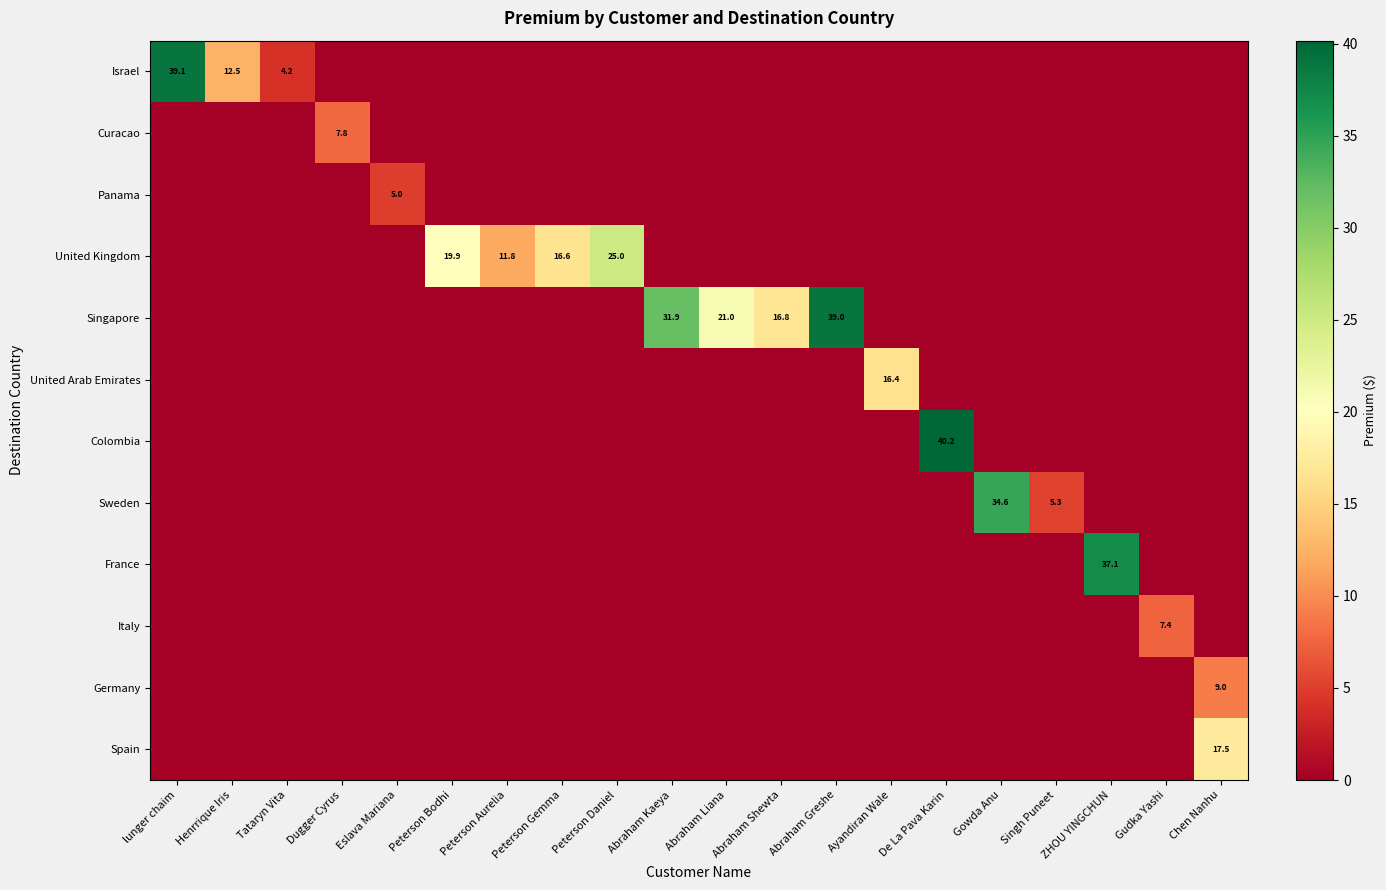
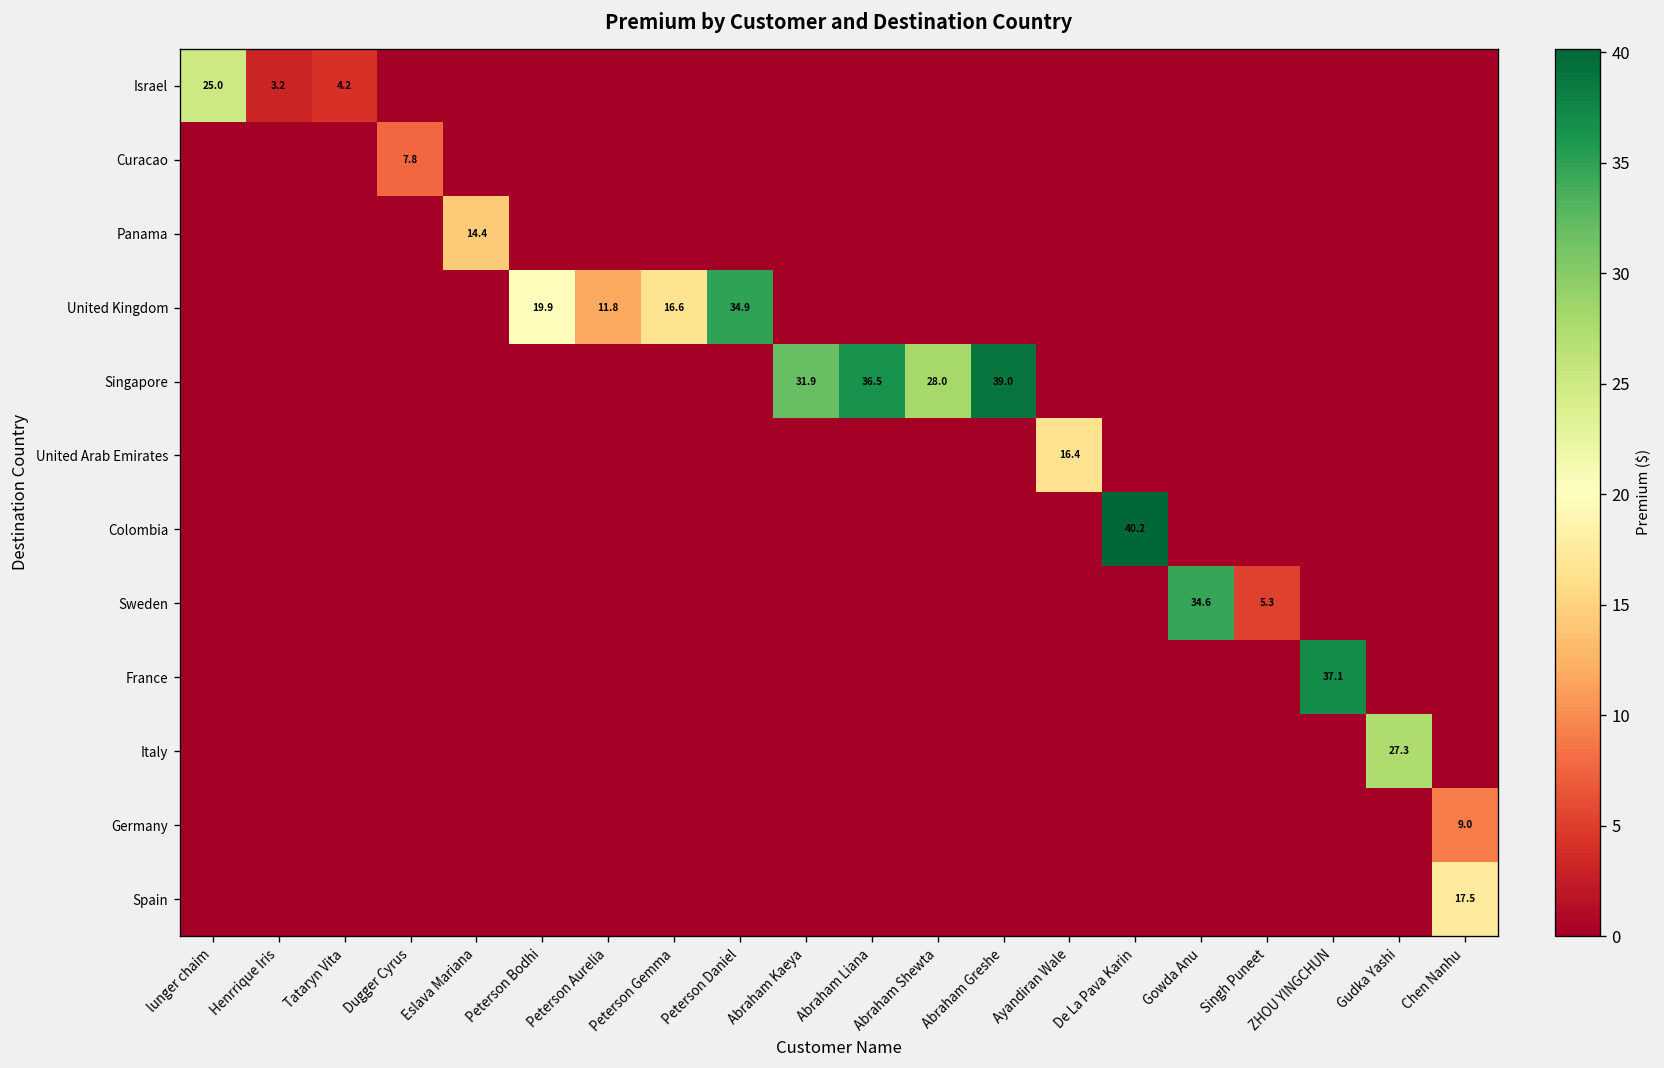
  {
    "Israel": {
-     "lunger chaim": 39.1,
-     "Henrrique Iris": 12.5,
+     "lunger chaim": 25.0,
+     "Henrrique Iris": 3.2,
      "Tataryn Vita": 4.2
    },
    "Curacao": {
      "Dugger Cyrus": 7.8
    },
    "Panama": {
-     "Eslava Mariana": 5.0
+     "Eslava Mariana": 14.4
    },
    "United Kingdom": {
      "Peterson Bodhi": 19.9,
      "Peterson Aurelia": 11.8,
      "Peterson Gemma": 16.6,
-     "Peterson Daniel": 25.0
+     "Peterson Daniel": 34.9
    },
    "Singapore": {
      "Abraham Kaeya": 31.9,
-     "Abraham Liana": 21.0,
-     "Abraham Shewta": 16.8,
+     "Abraham Liana": 36.5,
+     "Abraham Shewta": 28.0,
      "Abraham Greshe": 39.0
    },
    "United Arab Emirates": {
      "Ayandiran Wale": 16.4
    },
    "Colombia": {
      "De La Pava Karin": 40.2
    },
    "Sweden": {
      "Gowda Anu": 34.6,
      "Singh Puneet": 5.3
    },
    "France": {
      "ZHOU YINGCHUN": 37.1
    },
    "Italy": {
-     "Gudka Yashi": 7.4
+     "Gudka Yashi": 27.3
    },
    "Germany": {
      "Chen Nanhu": 9.0
    },
    "Spain": {
      "Chen Nanhu": 17.5
    }
  }
